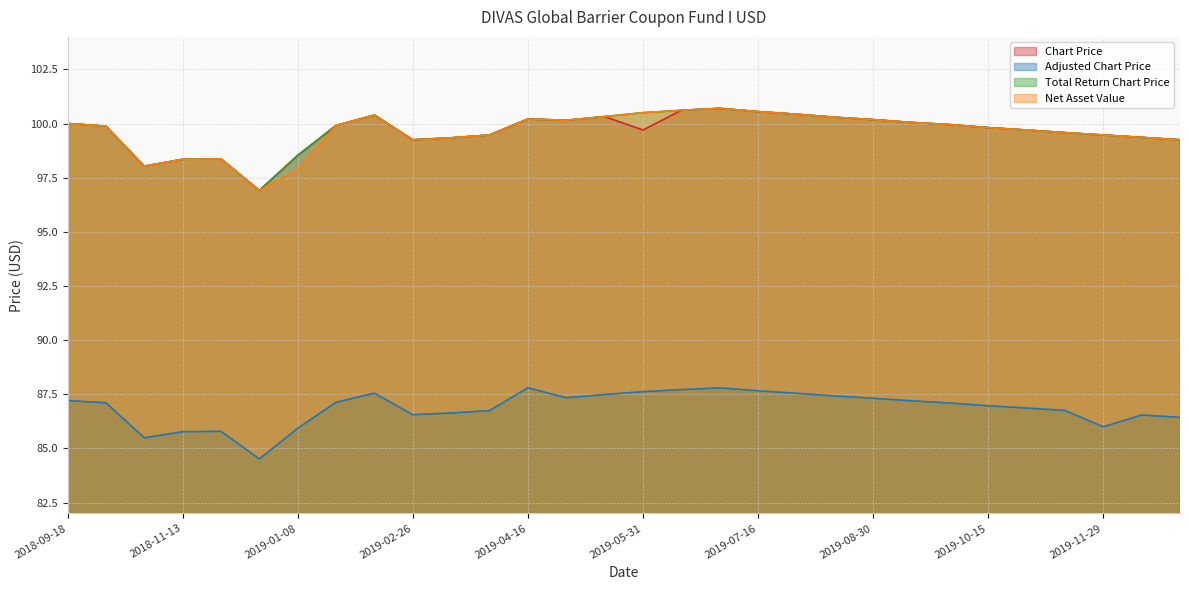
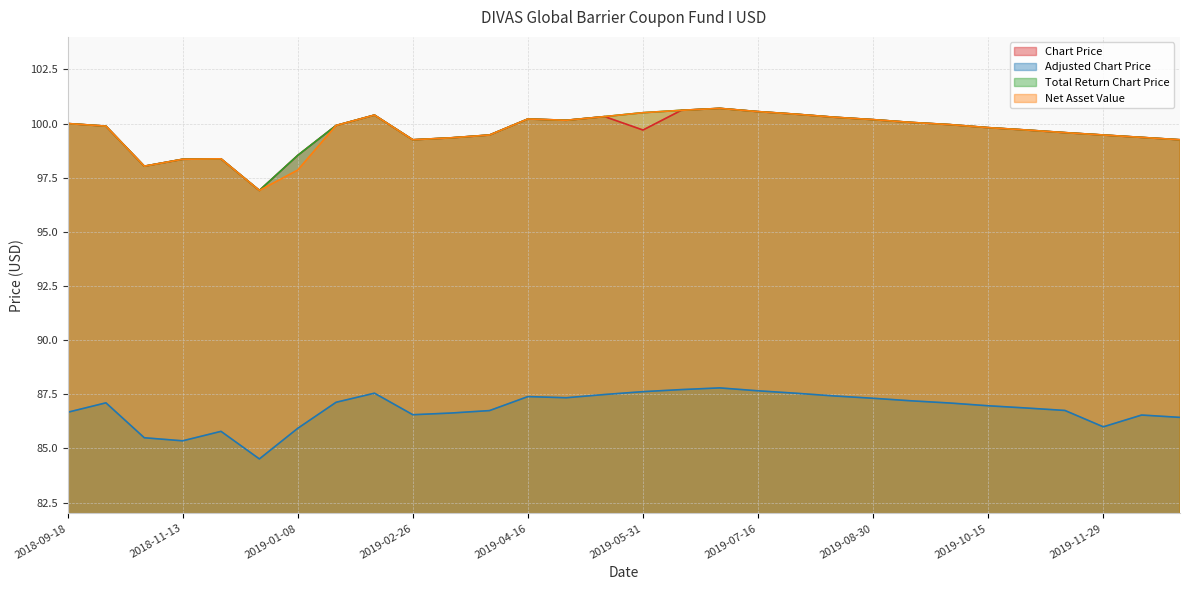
  {
    "Adjusted Chart Price": {
-     "2018-09-18": 87.2,
-     "2018-11-13": 85.8,
+     "2018-09-18": 86.7,
+     "2018-11-13": 85.4,
      "2019-01-08": 85.9,
      "2019-02-26": 86.6,
-     "2019-04-16": 87.8,
+     "2019-04-16": 87.4,
      "2019-05-31": 87.6,
      "2019-07-16": 87.7,
      "2019-08-30": 87.3,
      "2019-10-15": 87.0,
      "2019-11-29": 86.0
    }
  }
